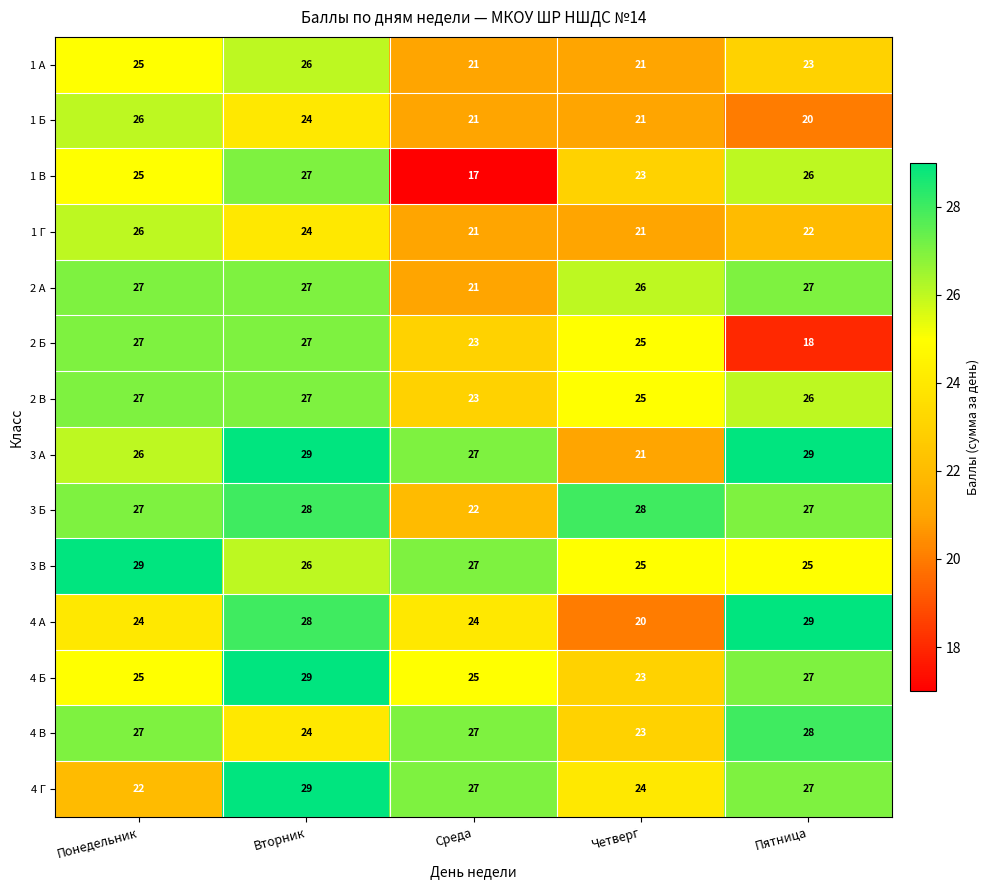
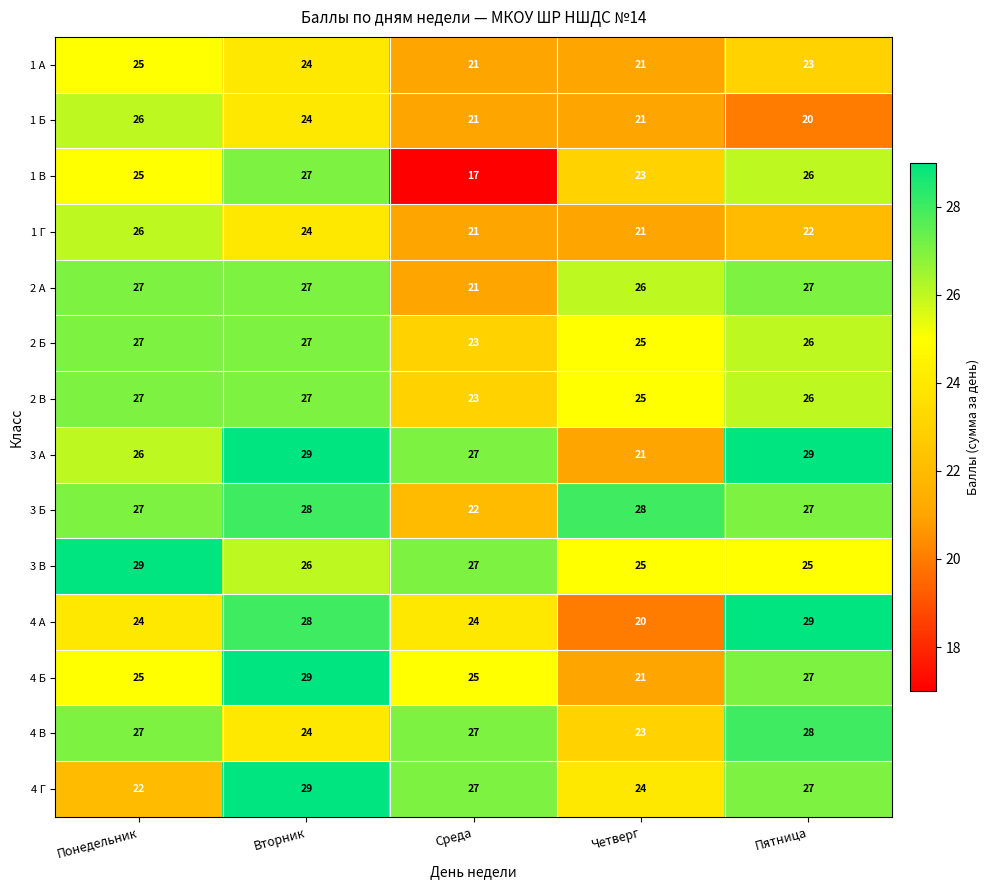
  {
    "1 А": {
      "Понедельник": 25,
-     "Вторник": 26,
+     "Вторник": 24,
      "Среда": 21,
      "Четверг": 21,
      "Пятница": 23
    },
    "1 Б": {
      "Понедельник": 26,
      "Вторник": 24,
      "Среда": 21,
      "Четверг": 21,
      "Пятница": 20
    },
    "1 В": {
      "Понедельник": 25,
      "Вторник": 27,
      "Среда": 17,
      "Четверг": 23,
      "Пятница": 26
    },
    "1 Г": {
      "Понедельник": 26,
      "Вторник": 24,
      "Среда": 21,
      "Четверг": 21,
      "Пятница": 22
    },
    "2 А": {
      "Понедельник": 27,
      "Вторник": 27,
      "Среда": 21,
      "Четверг": 26,
      "Пятница": 27
    },
    "2 Б": {
      "Понедельник": 27,
      "Вторник": 27,
      "Среда": 23,
      "Четверг": 25,
-     "Пятница": 18
+     "Пятница": 26
    },
    "2 В": {
      "Понедельник": 27,
      "Вторник": 27,
      "Среда": 23,
      "Четверг": 25,
      "Пятница": 26
    },
    "3 А": {
      "Понедельник": 26,
      "Вторник": 29,
      "Среда": 27,
      "Четверг": 21,
      "Пятница": 29
    },
    "3 Б": {
      "Понедельник": 27,
      "Вторник": 28,
      "Среда": 22,
      "Четверг": 28,
      "Пятница": 27
    },
    "3 В": {
      "Понедельник": 29,
      "Вторник": 26,
      "Среда": 27,
      "Четверг": 25,
      "Пятница": 25
    },
    "4 А": {
      "Понедельник": 24,
      "Вторник": 28,
      "Среда": 24,
      "Четверг": 20,
      "Пятница": 29
    },
    "4 Б": {
      "Понедельник": 25,
      "Вторник": 29,
      "Среда": 25,
-     "Четверг": 23,
+     "Четверг": 21,
      "Пятница": 27
    },
    "4 В": {
      "Понедельник": 27,
      "Вторник": 24,
      "Среда": 27,
      "Четверг": 23,
      "Пятница": 28
    },
    "4 Г": {
      "Понедельник": 22,
      "Вторник": 29,
      "Среда": 27,
      "Четверг": 24,
      "Пятница": 27
    }
  }
